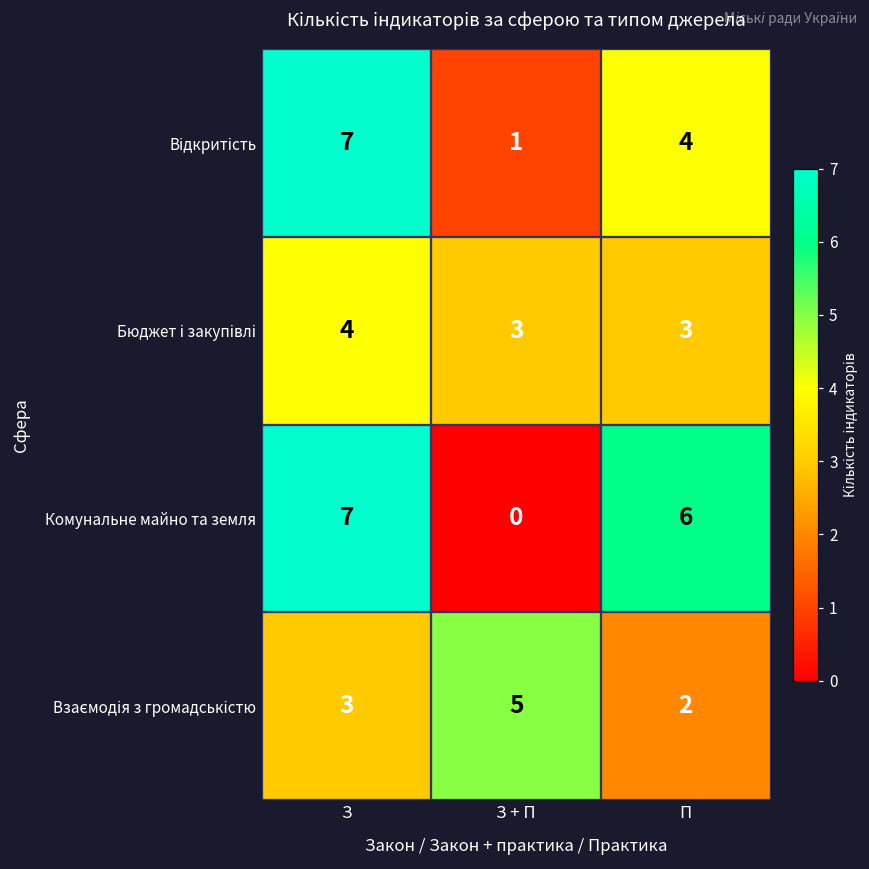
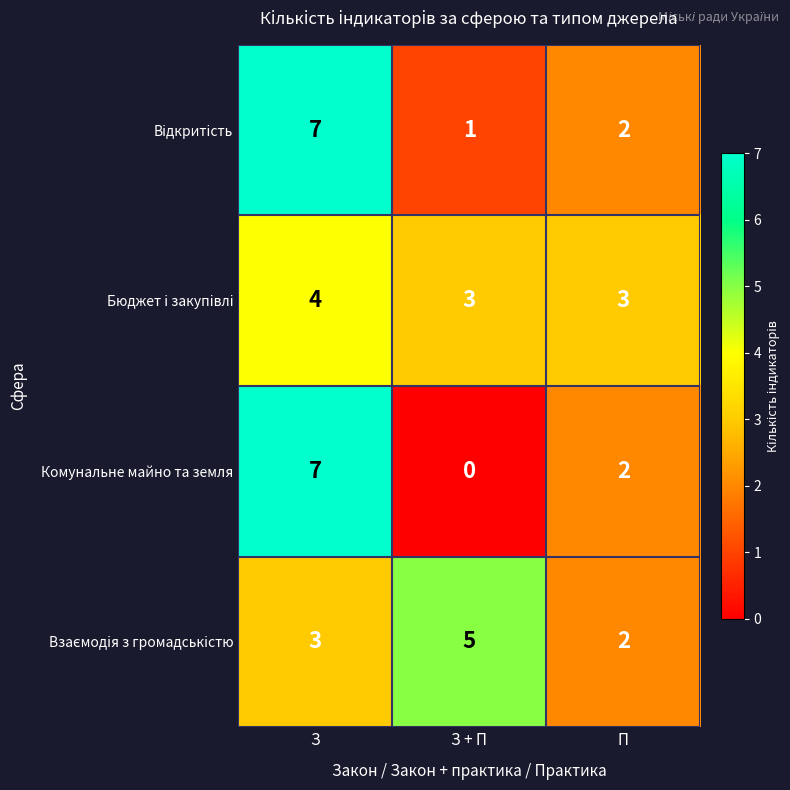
  {
    "Відкритість": {
      "З": 7,
      "З + П": 1,
-     "П": 4
+     "П": 2
    },
    "Бюджет і закупівлі": {
      "З": 4,
      "З + П": 3,
      "П": 3
    },
    "Комунальне майно та земля": {
      "З": 7,
      "З + П": 0,
-     "П": 6
+     "П": 2
    },
    "Взаємодія з громадськістю": {
      "З": 3,
      "З + П": 5,
      "П": 2
    }
  }
